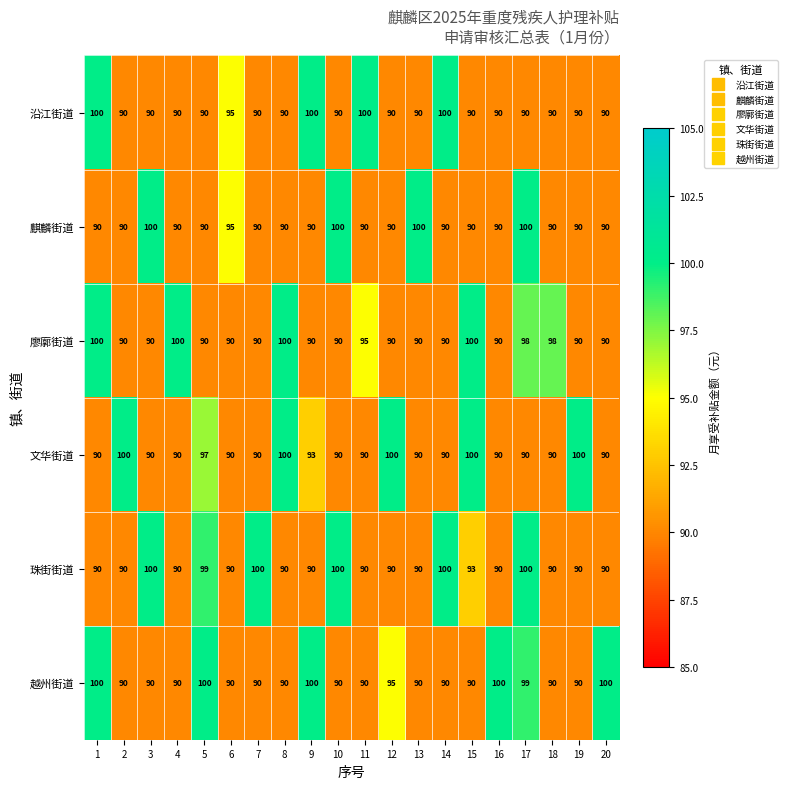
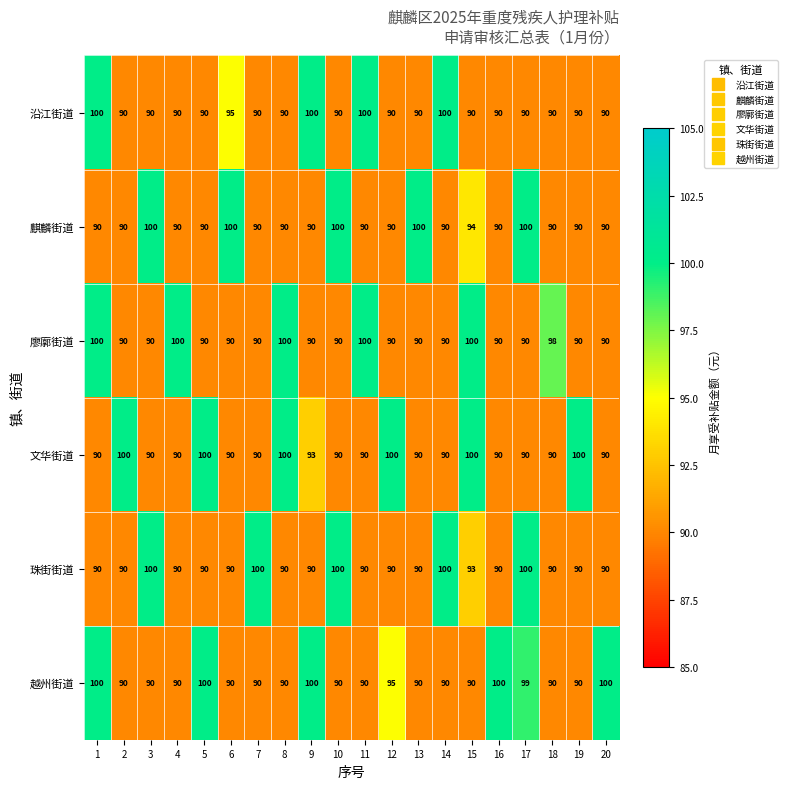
  {
    "沿江街道": {
      "1": 100,
      "2": 90,
      "3": 90,
      "4": 90,
      "5": 90,
      "6": 95,
      "7": 90,
      "8": 90,
      "9": 100,
      "10": 90,
      "11": 100,
      "12": 90,
      "13": 90,
      "14": 100,
      "15": 90,
      "16": 90,
      "17": 90,
      "18": 90,
      "19": 90,
      "20": 90
    },
    "麒麟街道": {
      "1": 90,
      "2": 90,
      "3": 100,
      "4": 90,
      "5": 90,
-     "6": 95,
+     "6": 100,
      "7": 90,
      "8": 90,
      "9": 90,
      "10": 100,
      "11": 90,
      "12": 90,
      "13": 100,
      "14": 90,
-     "15": 90,
+     "15": 94,
      "16": 90,
      "17": 100,
      "18": 90,
      "19": 90,
      "20": 90
    },
    "廖廓街道": {
      "1": 100,
      "2": 90,
      "3": 90,
      "4": 100,
      "5": 90,
      "6": 90,
      "7": 90,
      "8": 100,
      "9": 90,
      "10": 90,
-     "11": 95,
+     "11": 100,
      "12": 90,
      "13": 90,
      "14": 90,
      "15": 100,
      "16": 90,
-     "17": 98,
+     "17": 90,
      "18": 98,
      "19": 90,
      "20": 90
    },
    "文华街道": {
      "1": 90,
      "2": 100,
      "3": 90,
      "4": 90,
-     "5": 97,
+     "5": 100,
      "6": 90,
      "7": 90,
      "8": 100,
      "9": 93,
      "10": 90,
      "11": 90,
      "12": 100,
      "13": 90,
      "14": 90,
      "15": 100,
      "16": 90,
      "17": 90,
      "18": 90,
      "19": 100,
      "20": 90
    },
    "珠街街道": {
      "1": 90,
      "2": 90,
      "3": 100,
      "4": 90,
-     "5": 99,
+     "5": 90,
      "6": 90,
      "7": 100,
      "8": 90,
      "9": 90,
      "10": 100,
      "11": 90,
      "12": 90,
      "13": 90,
      "14": 100,
      "15": 93,
      "16": 90,
      "17": 100,
      "18": 90,
      "19": 90,
      "20": 90
    },
    "越州街道": {
      "1": 100,
      "2": 90,
      "3": 90,
      "4": 90,
      "5": 100,
      "6": 90,
      "7": 90,
      "8": 90,
      "9": 100,
      "10": 90,
      "11": 90,
      "12": 95,
      "13": 90,
      "14": 90,
      "15": 90,
      "16": 100,
      "17": 99,
      "18": 90,
      "19": 90,
      "20": 100
    }
  }
